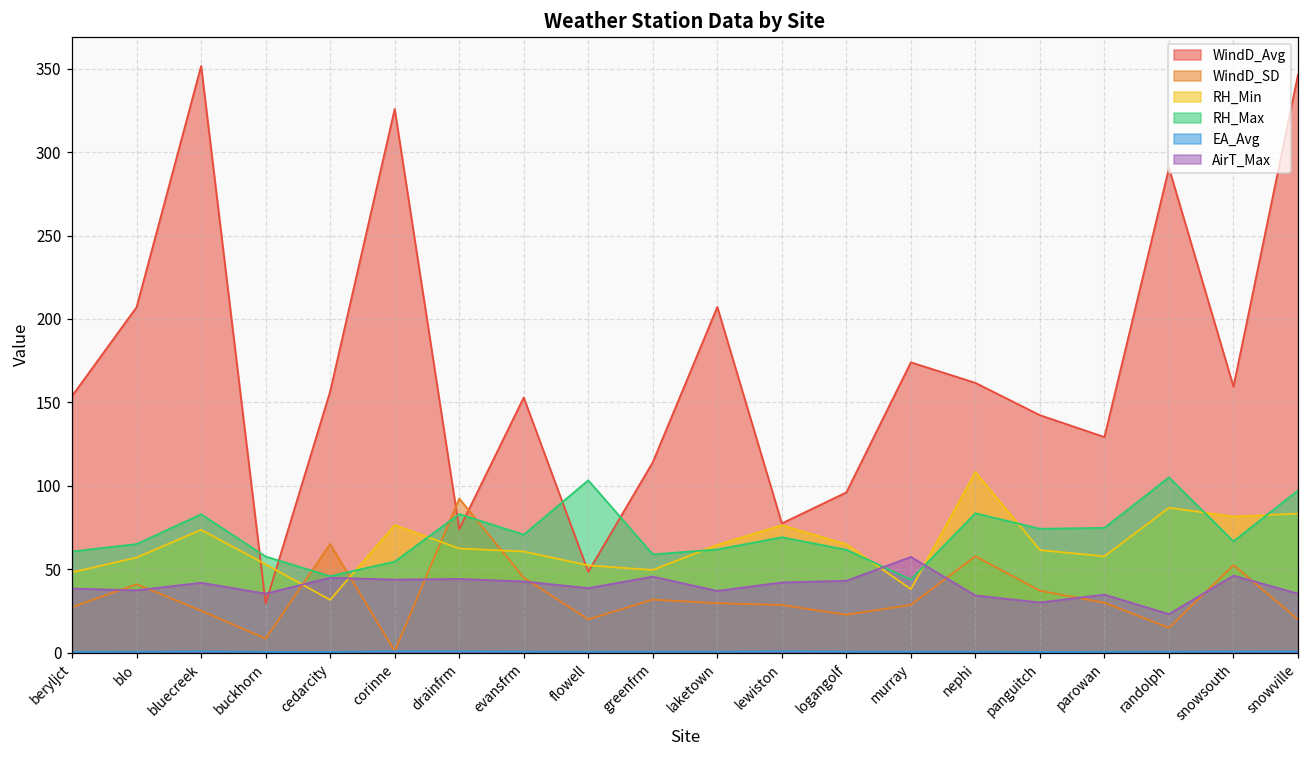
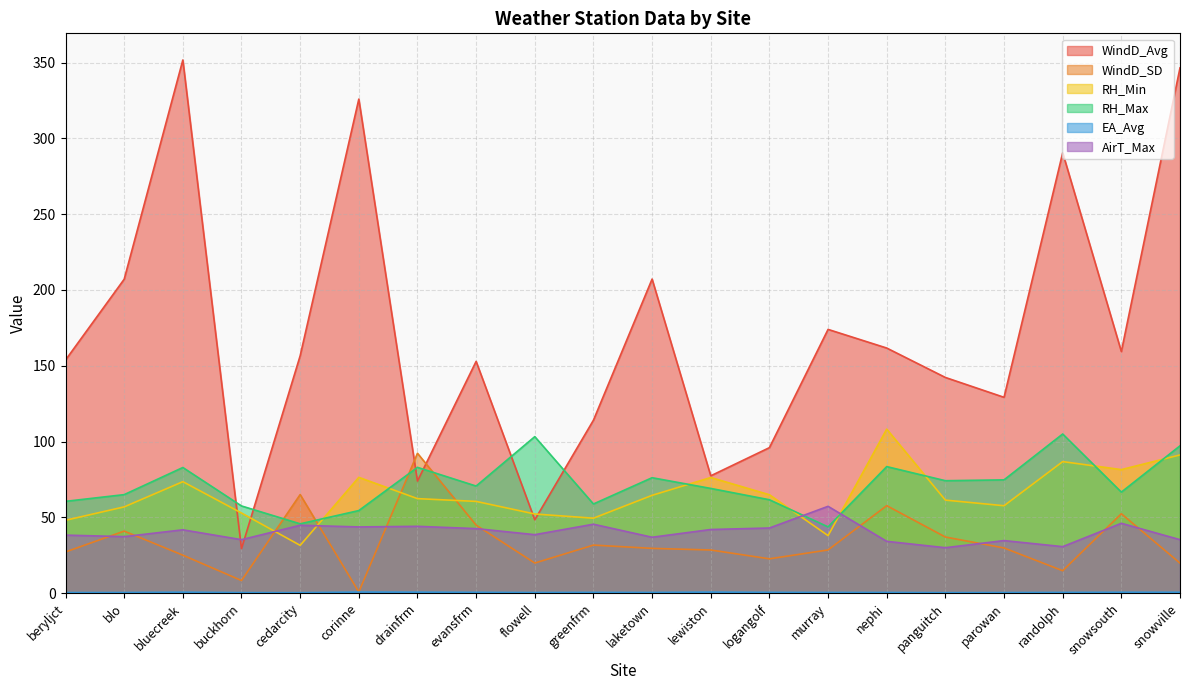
  {
    "RH_Min": {
      "beryljct": 48,
      "blo": 57,
      "bluecreek": 74,
      "buckhorn": 53,
      "cedarcity": 32,
      "corinne": 76,
      "drainfrm": 62,
      "evansfrm": 61,
      "flowell": 52,
      "greenfrm": 49,
      "laketown": 65,
      "logangolf": 65,
      "murray": 38,
      "nephi": 108,
      "panguitch": 61,
      "parowan": 58,
      "randolph": 87,
      "snowsouth": 82,
-     "snowville": 83
+     "snowville": 91
    },
    "RH_Max": {
      "beryljct": 61,
      "blo": 65,
      "bluecreek": 83,
      "buckhorn": 58,
      "corinne": 55,
      "drainfrm": 83,
      "evansfrm": 71,
      "flowell": 103,
      "greenfrm": 59,
-     "laketown": 62,
+     "laketown": 76,
      "lewiston": 69,
      "logangolf": 62,
      "murray": 44,
      "nephi": 84,
      "panguitch": 74,
      "parowan": 75,
      "randolph": 105,
      "snowsouth": 67,
      "snowville": 97
    },
    "EA_Avg": {
      "beryljct": 0,
      "blo": 0,
      "bluecreek": 1,
      "buckhorn": 0,
      "cedarcity": 0,
      "drainfrm": 1,
      "evansfrm": 1,
      "flowell": 0,
      "greenfrm": 1,
      "laketown": 0,
      "lewiston": 1,
      "logangolf": 1,
      "murray": 0,
      "nephi": 0,
      "panguitch": 0,
      "parowan": 0,
      "randolph": 0,
      "snowsouth": 1,
      "snowville": 1
    },
    "AirT_Max": {
      "beryljct": 38,
      "blo": 37,
      "bluecreek": 42,
      "buckhorn": 35,
      "corinne": 44,
      "drainfrm": 44,
      "evansfrm": 43,
      "flowell": 39,
      "greenfrm": 46,
      "laketown": 37,
      "lewiston": 42,
      "logangolf": 43,
      "murray": 57,
      "nephi": 34,
      "panguitch": 30,
      "parowan": 35,
-     "randolph": 23,
+     "randolph": 31,
      "snowsouth": 46,
      "snowville": 35
    }
  }
